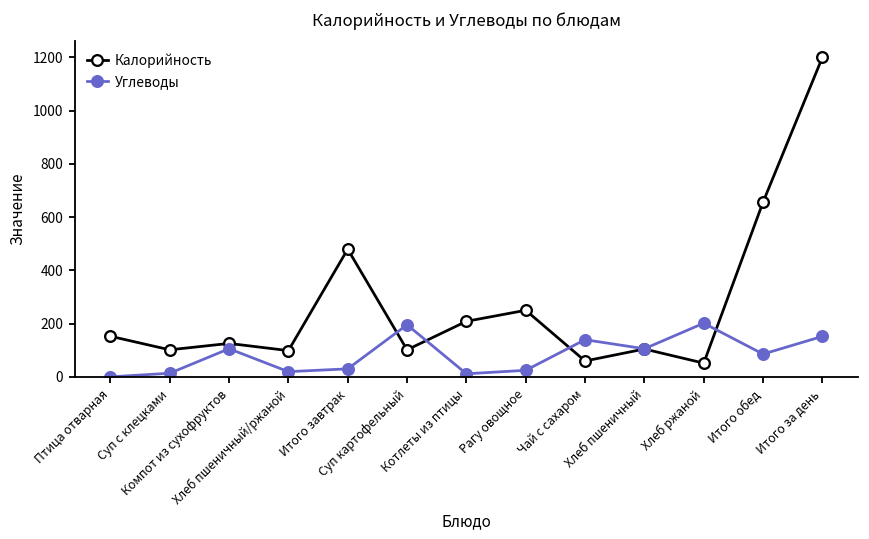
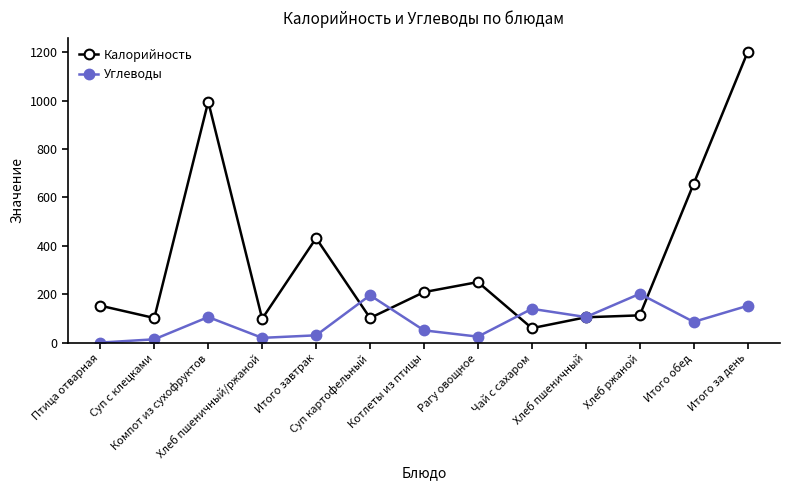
  {
    "Калорийность": {
      "Птица отварная": 150,
      "Суп с клецками": 100,
-     "Компот из сухофруктов": 130,
+     "Компот из сухофруктов": 1000,
      "Хлеб пшеничный/ржаной": 100,
-     "Итого завтрак": 480,
+     "Итого завтрак": 430,
      "Суп картофельный": 100,
      "Котлеты из птицы": 210,
      "Рагу овощное": 250,
      "Чай с сахаром": 60,
-     "Хлеб ржаной": 50,
+     "Хлеб ржаной": 110,
      "Итого обед": 660,
      "Итого за день": 1200
    },
    "Углеводы": {
      "Птица отварная": 0,
      "Суп с клецками": 10,
      "Компот из сухофруктов": 110,
      "Хлеб пшеничный/ржаной": 20,
      "Итого завтрак": 30,
      "Суп картофельный": 200,
-     "Котлеты из птицы": 10,
+     "Котлеты из птицы": 50,
      "Рагу овощное": 30,
      "Чай с сахаром": 140,
      "Хлеб ржаной": 200,
      "Итого обед": 90,
      "Итого за день": 150
    }
  }
